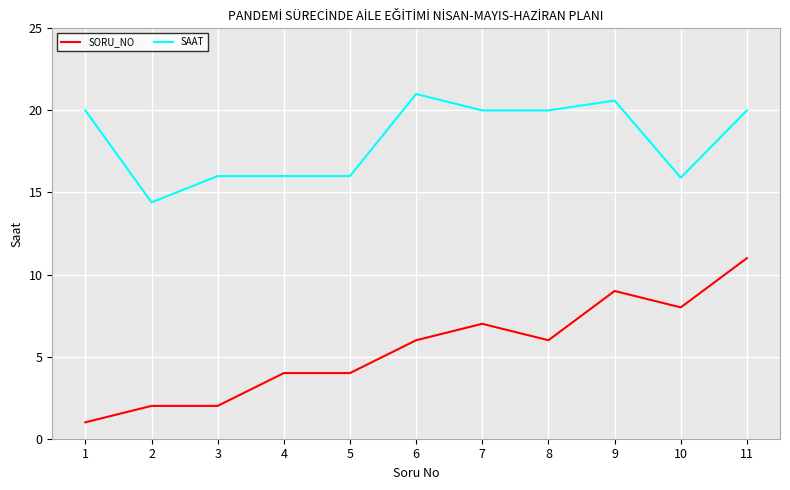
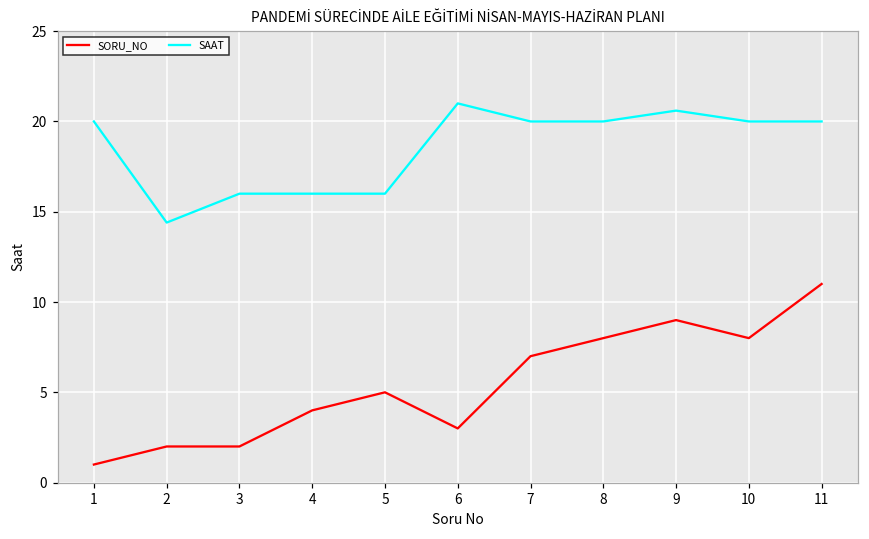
  {
    "SORU_NO": {
      "1": 1,
      "2": 2,
      "3": 2,
      "4": 4,
-     "5": 4,
-     "6": 6,
+     "5": 5,
+     "6": 3,
      "7": 7,
-     "8": 6,
+     "8": 8,
      "9": 9,
      "10": 8,
      "11": 11
    },
    "SAAT": {
      "1": 20.0,
      "2": 14.4,
      "3": 16.0,
      "4": 16.0,
      "5": 16.0,
      "6": 21.0,
      "7": 20.0,
      "8": 20.0,
      "9": 20.6,
-     "10": 15.9,
+     "10": 20.0,
      "11": 20.0
    }
  }
